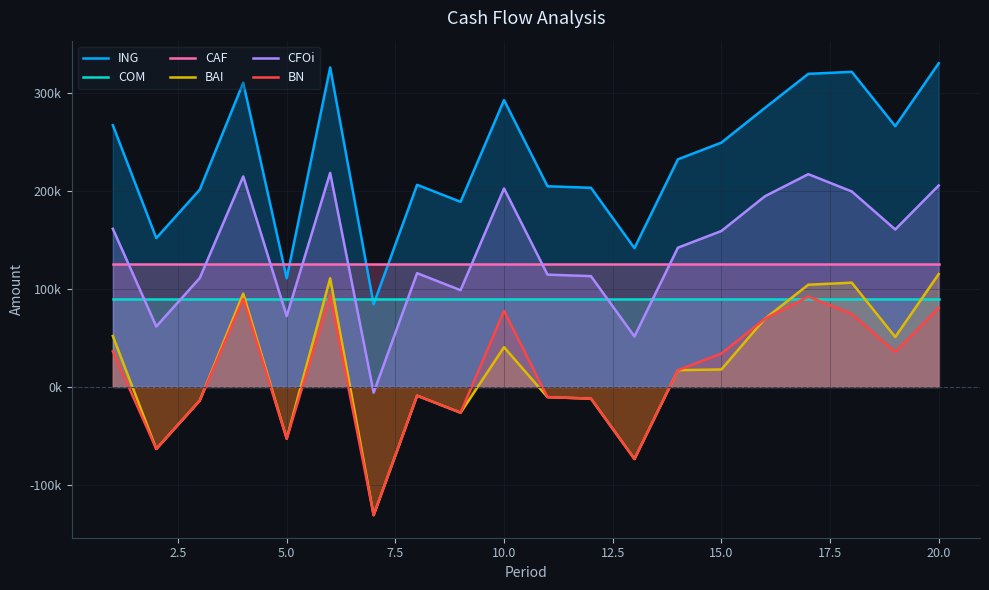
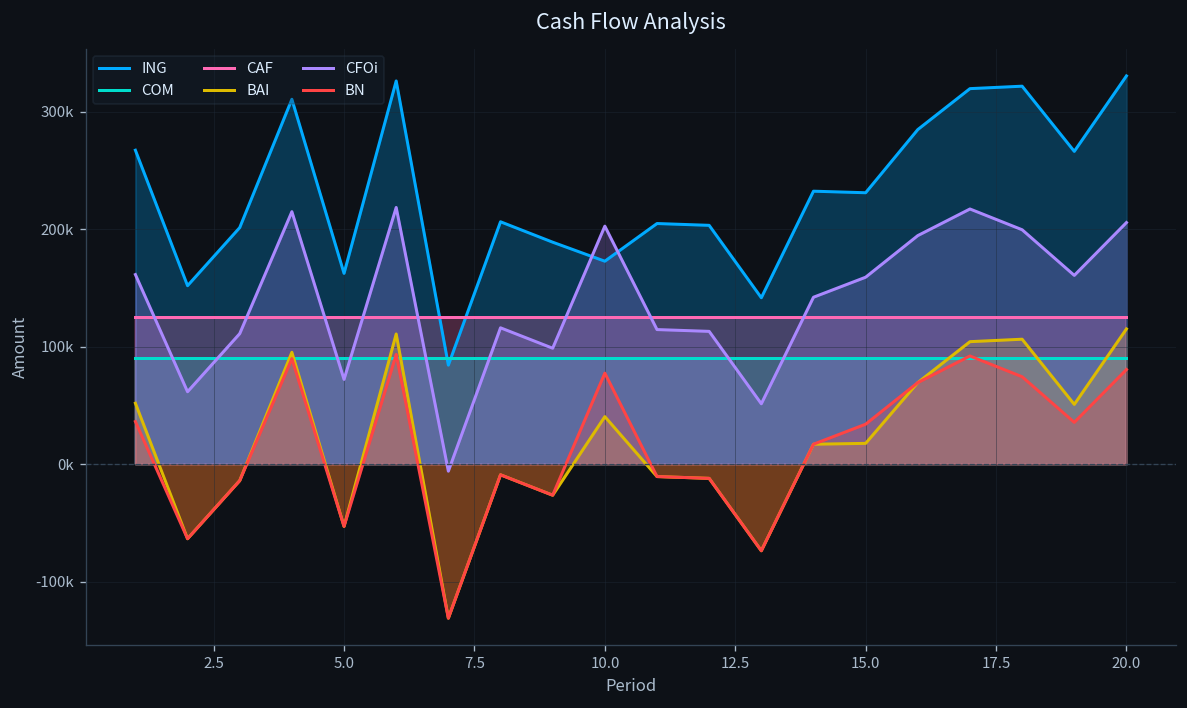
  {
    "ING": {
-     "5.0": 110000,
-     "10.0": 290000,
-     "15.0": 250000,
+     "5.0": 160000,
+     "10.0": 170000,
+     "15.0": 230000,
      "20.0": 330000
    },
    "COM": {
      "5.0": 90000,
      "10.0": 90000,
      "15.0": 90000,
      "20.0": 90000
    },
    "CAF": {
      "5.0": 130000,
      "10.0": 130000,
      "15.0": 130000,
      "20.0": 130000
    }
  }
